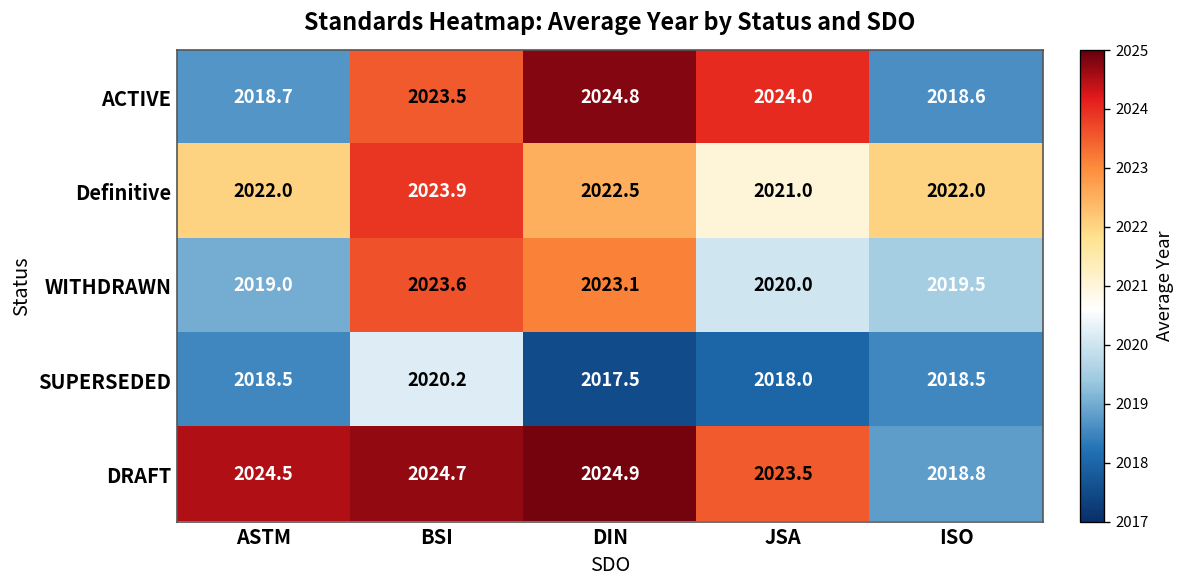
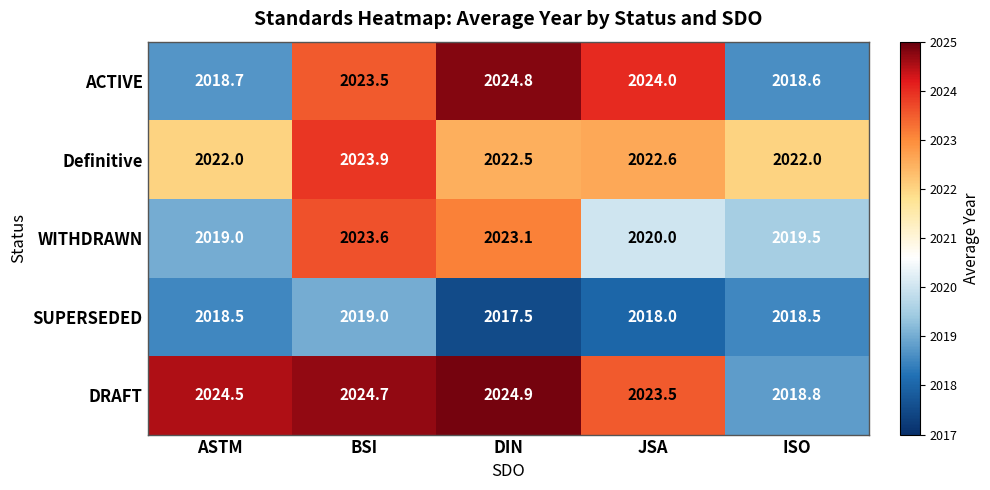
  {
    "ACTIVE": {
      "ASTM": 2018.7,
      "BSI": 2023.5,
      "DIN": 2024.8,
      "JSA": 2024.0,
      "ISO": 2018.6
    },
    "Definitive": {
      "ASTM": 2022.0,
      "BSI": 2023.9,
      "DIN": 2022.5,
-     "JSA": 2021.0,
+     "JSA": 2022.6,
      "ISO": 2022.0
    },
    "WITHDRAWN": {
      "ASTM": 2019.0,
      "BSI": 2023.6,
      "DIN": 2023.1,
      "JSA": 2020.0,
      "ISO": 2019.5
    },
    "SUPERSEDED": {
      "ASTM": 2018.5,
-     "BSI": 2020.2,
+     "BSI": 2019.0,
      "DIN": 2017.5,
      "JSA": 2018.0,
      "ISO": 2018.5
    },
    "DRAFT": {
      "ASTM": 2024.5,
      "BSI": 2024.7,
      "DIN": 2024.9,
      "JSA": 2023.5,
      "ISO": 2018.8
    }
  }
